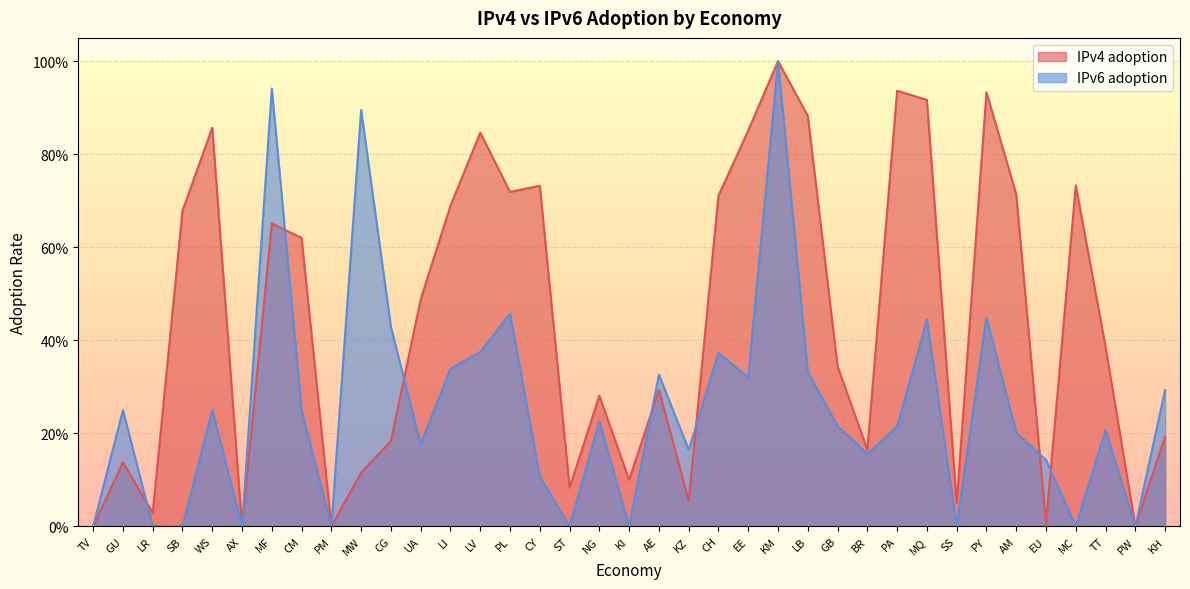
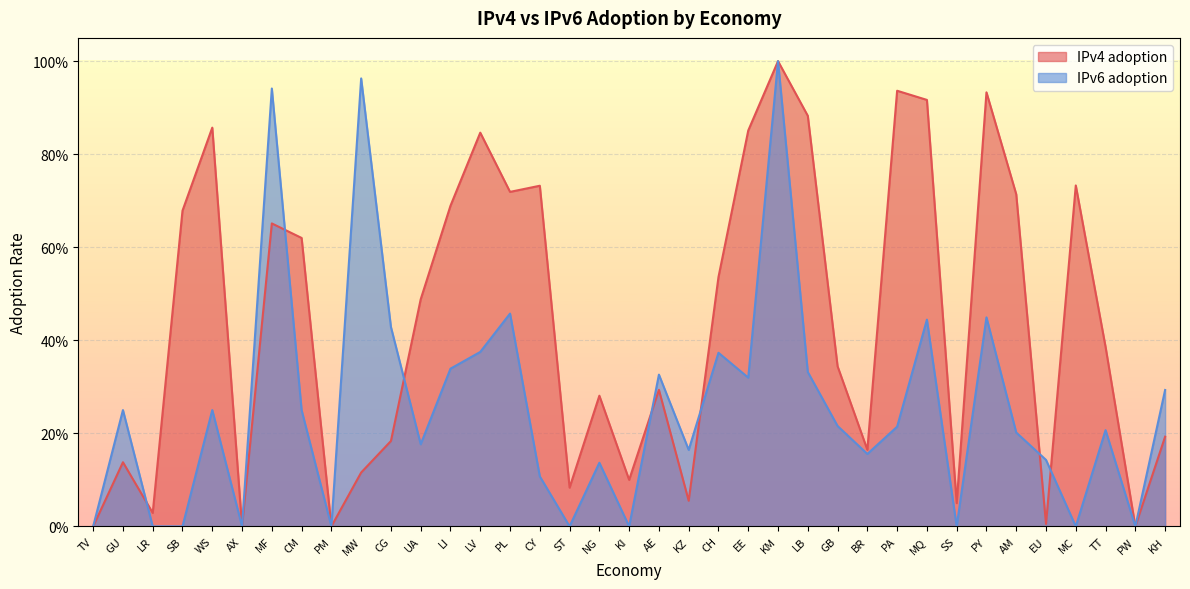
  {
    "IPv4 adoption": {
      "GU": "14%",
      "LR": "3%",
      "SB": "68%",
      "WS": "86%",
      "MF": "65%",
      "CM": "62%",
      "MW": "12%",
      "CG": "18%",
      "UA": "49%",
      "LI": "69%",
      "LV": "85%",
      "PL": "72%",
      "CY": "73%",
      "ST": "8%",
      "NG": "28%",
      "KI": "10%",
      "AE": "29%",
      "KZ": "6%",
-     "CH": "71%",
+     "CH": "54%",
      "EE": "85%",
      "LB": "88%",
      "GB": "34%",
      "BR": "16%",
      "PA": "94%",
      "MQ": "92%",
      "SS": "5%",
      "PY": "93%",
      "AM": "71%",
      "EU": "1%",
      "MC": "73%",
      "TT": "39%",
      "KH": "19%"
    },
    "IPv6 adoption": {
      "GU": "25%",
      "LR": "0%",
      "SB": "0%",
      "WS": "25%",
      "MF": "94%",
      "CM": "25%",
-     "MW": "90%",
+     "MW": "96%",
      "CG": "43%",
      "UA": "18%",
      "LI": "34%",
      "LV": "38%",
      "PL": "46%",
      "CY": "11%",
      "ST": "0%",
-     "NG": "23%",
+     "NG": "14%",
      "KI": "0%",
      "AE": "33%",
      "KZ": "16%",
      "CH": "37%",
      "EE": "32%",
      "LB": "33%",
      "GB": "22%",
      "BR": "16%",
      "PA": "21%",
      "MQ": "44%",
      "SS": "0%",
      "PY": "45%",
      "AM": "20%",
      "EU": "14%",
      "MC": "0%",
      "TT": "21%",
      "KH": "29%"
    }
  }
